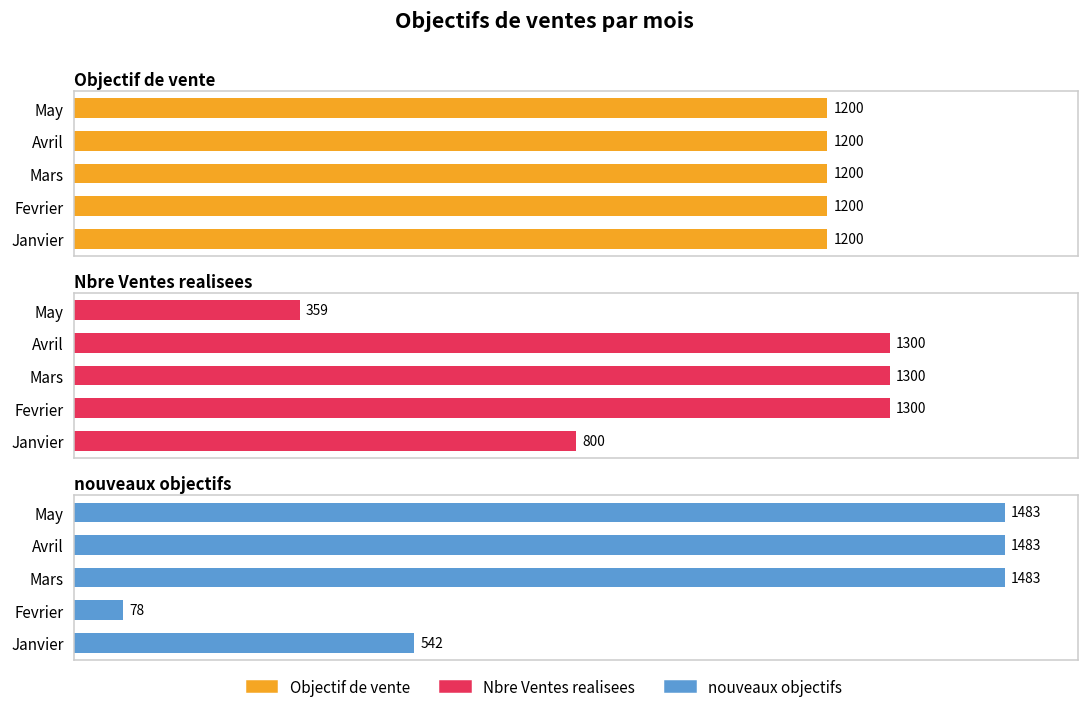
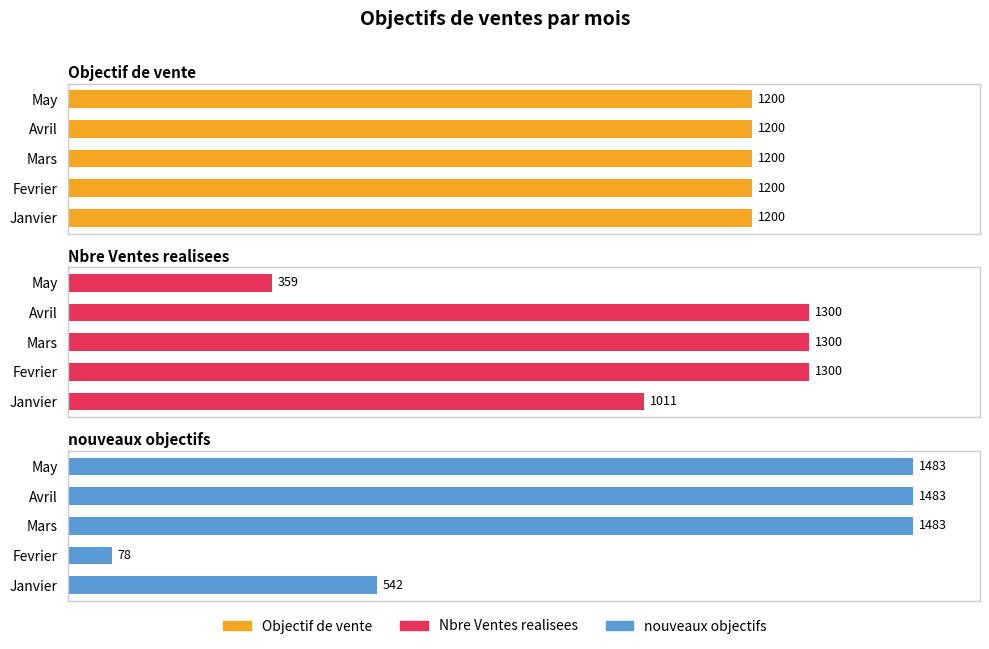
  {
    "Objectif de vente": {
      "May": 1200,
      "Avril": 1200,
      "Mars": 1200,
      "Fevrier": 1200,
      "Janvier": 1200
    },
    "Nbre Ventes realisees": {
      "May": 359,
      "Avril": 1300,
      "Mars": 1300,
      "Fevrier": 1300,
-     "Janvier": 800
+     "Janvier": 1011
    },
    "nouveaux objectifs": {
      "May": 1483,
      "Avril": 1483,
      "Mars": 1483,
      "Fevrier": 78,
      "Janvier": 542
    }
  }
